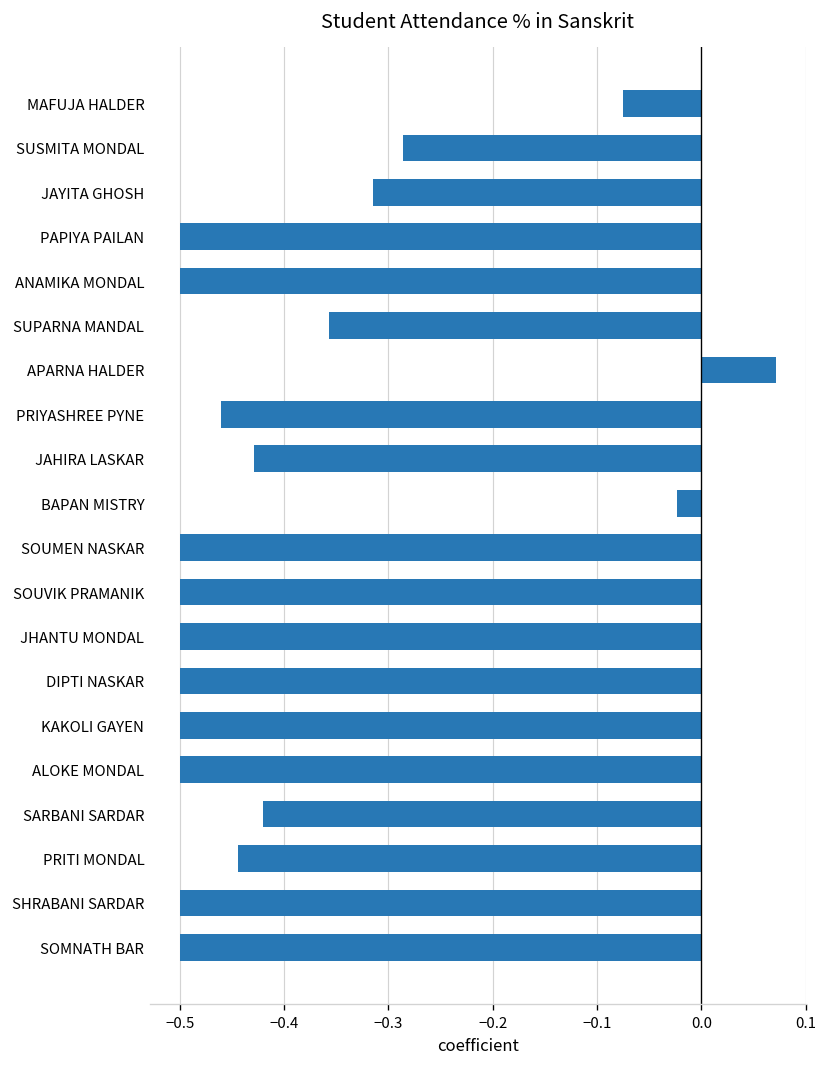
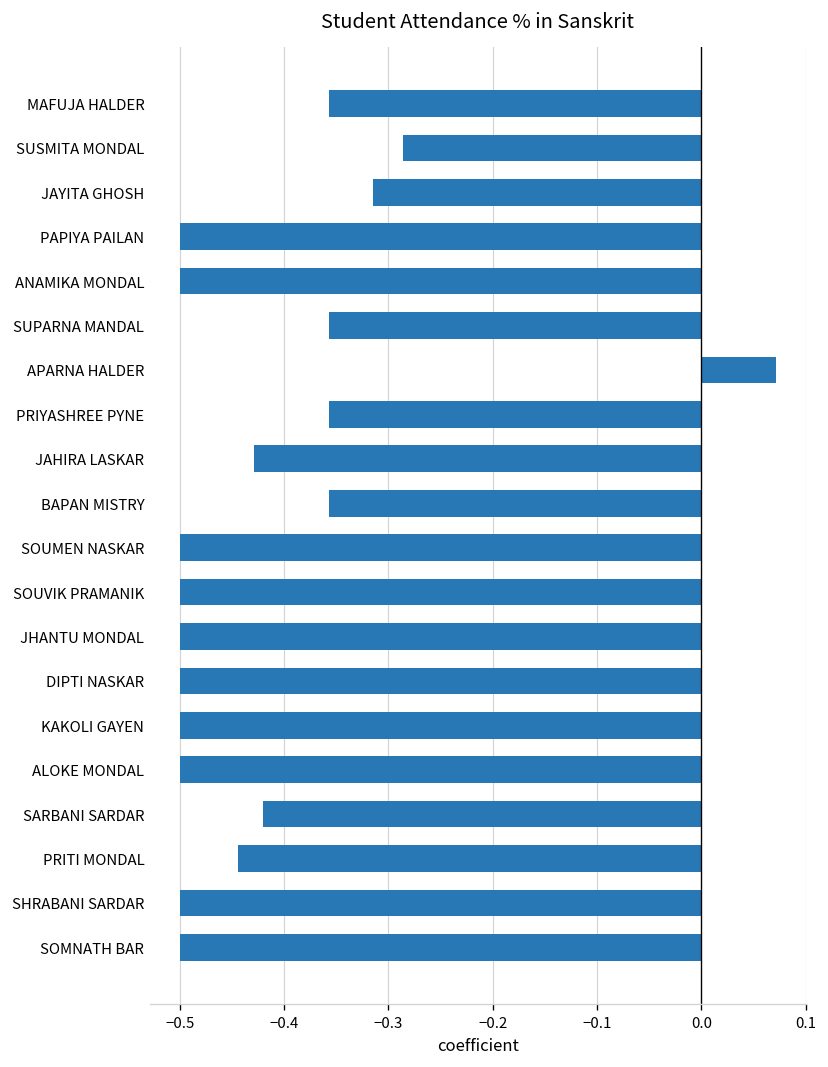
  {
-   "MAFUJA HALDER": -0.08,
+   "MAFUJA HALDER": -0.36,
    "SUSMITA MONDAL": -0.29,
    "JAYITA GHOSH": -0.31,
    "PAPIYA PAILAN": -0.50,
    "ANAMIKA MONDAL": -0.50,
    "SUPARNA MANDAL": -0.36,
    "APARNA HALDER": 0.07,
-   "PRIYASHREE PYNE": -0.46,
+   "PRIYASHREE PYNE": -0.36,
    "JAHIRA LASKAR": -0.43,
-   "BAPAN MISTRY": -0.02,
+   "BAPAN MISTRY": -0.36,
    "SOUMEN NASKAR": -0.50,
    "SOUVIK PRAMANIK": -0.50,
    "JHANTU MONDAL": -0.50,
    "DIPTI NASKAR": -0.50,
    "KAKOLI GAYEN": -0.50,
    "ALOKE MONDAL": -0.50,
    "SARBANI SARDAR": -0.42,
    "PRITI MONDAL": -0.44,
    "SHRABANI SARDAR": -0.50,
    "SOMNATH BAR": -0.50
  }
